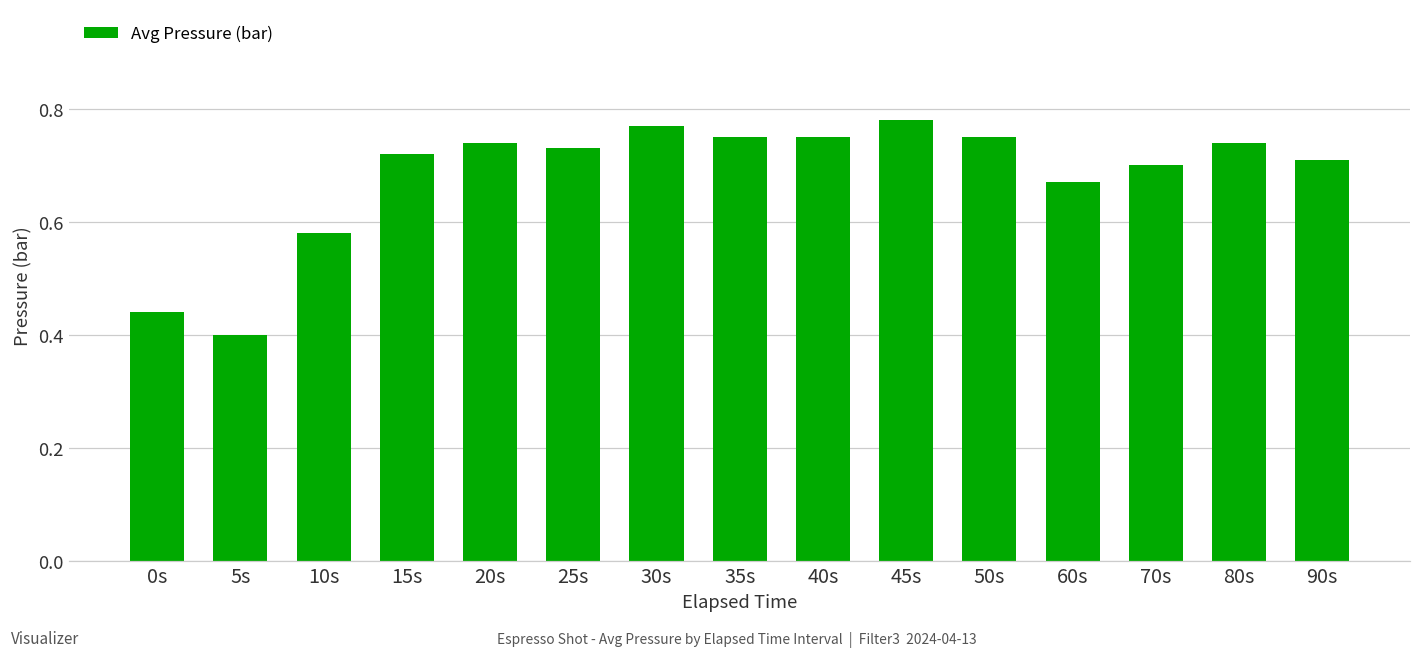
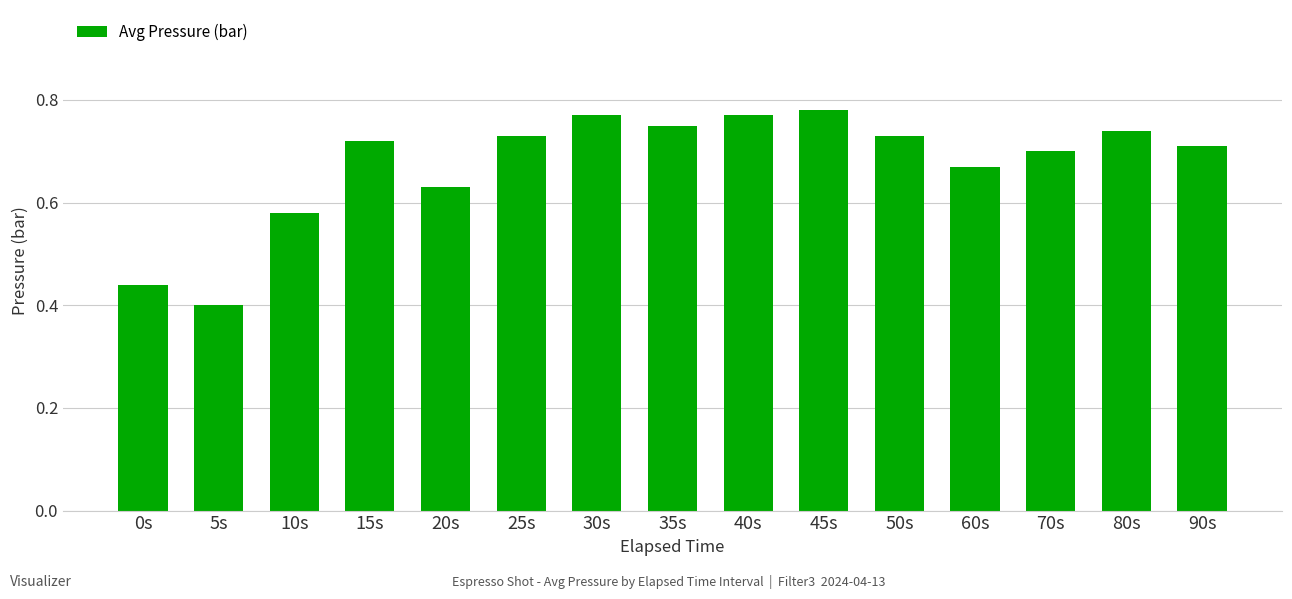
  {
    "0s": 0.44,
    "5s": 0.40,
    "10s": 0.58,
    "15s": 0.72,
-   "20s": 0.74,
+   "20s": 0.63,
    "25s": 0.73,
    "30s": 0.77,
    "35s": 0.75,
-   "40s": 0.75,
+   "40s": 0.77,
    "45s": 0.78,
-   "50s": 0.75,
+   "50s": 0.73,
    "60s": 0.67,
    "70s": 0.70,
    "80s": 0.74,
    "90s": 0.71
  }
